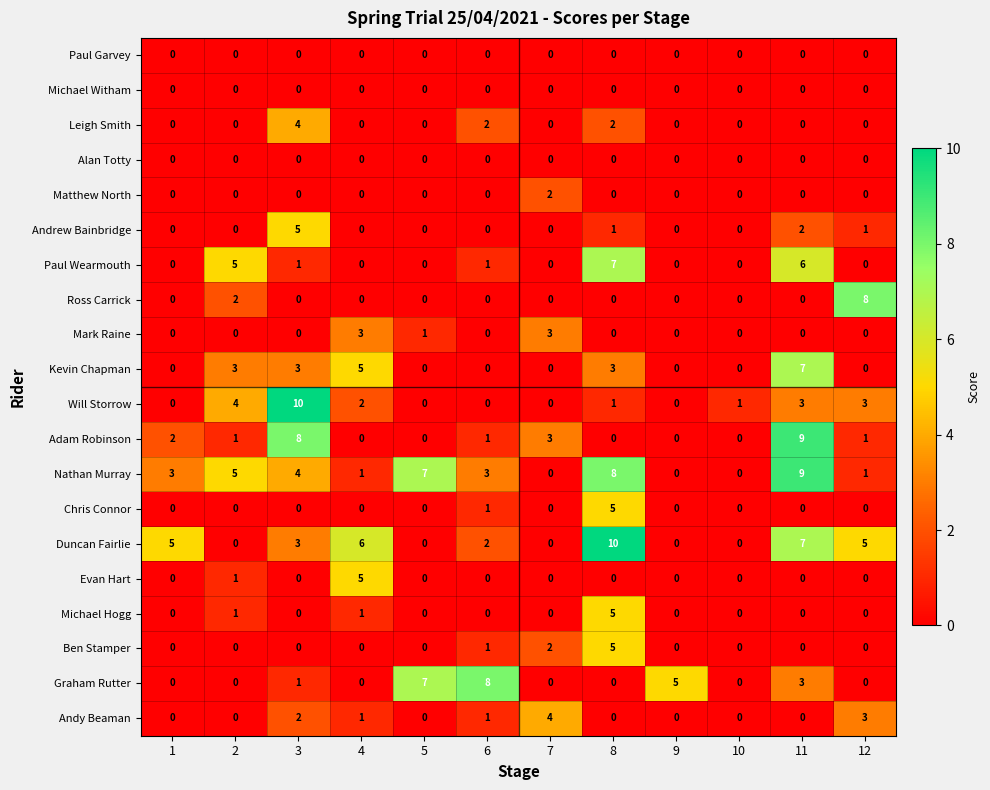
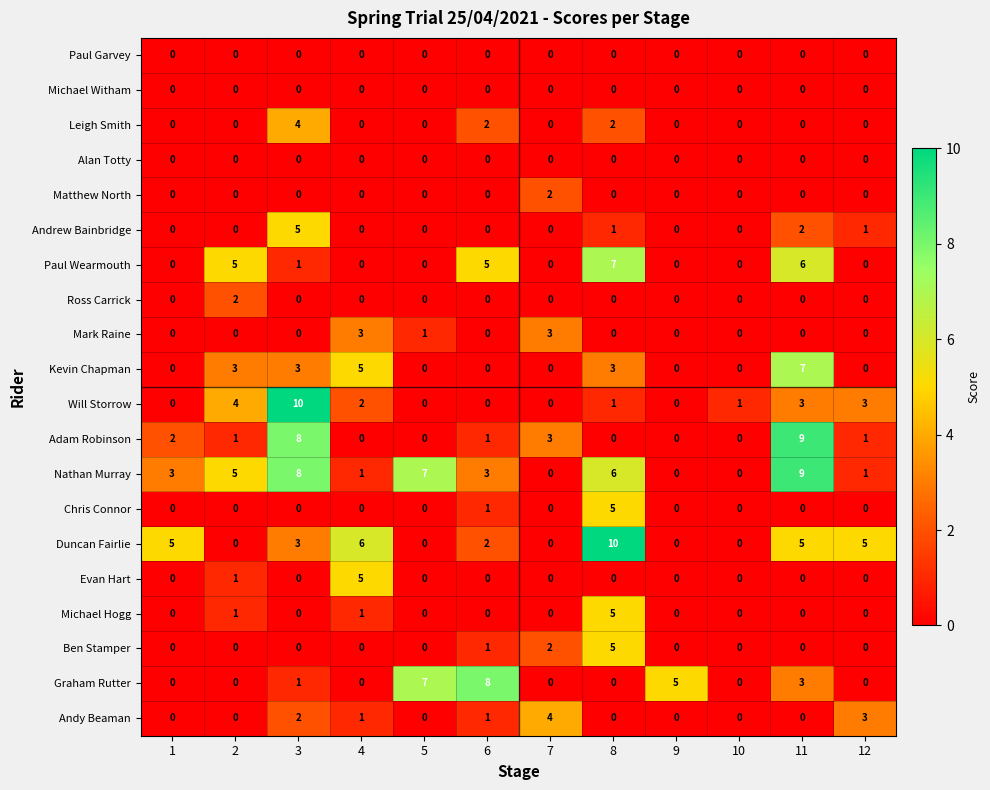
  {
    "Paul Wearmouth": {
      "1": 0,
      "2": 5,
      "3": 1,
      "4": 0,
      "5": 0,
-     "6": 1,
+     "6": 5,
      "7": 0,
      "8": 7,
      "9": 0,
      "10": 0,
      "11": 6,
      "12": 0
    },
    "Ross Carrick": {
      "1": 0,
      "2": 2,
      "3": 0,
      "4": 0,
      "5": 0,
      "6": 0,
      "7": 0,
      "8": 0,
      "9": 0,
      "10": 0,
      "11": 0,
-     "12": 8
+     "12": 0
    },
    "Nathan Murray": {
      "1": 3,
      "2": 5,
-     "3": 4,
+     "3": 8,
      "4": 1,
      "5": 7,
      "6": 3,
      "7": 0,
-     "8": 8,
+     "8": 6,
      "9": 0,
      "10": 0,
      "11": 9,
      "12": 1
    },
    "Duncan Fairlie": {
      "1": 5,
      "2": 0,
      "3": 3,
      "4": 6,
      "5": 0,
      "6": 2,
      "7": 0,
      "8": 10,
      "9": 0,
      "10": 0,
-     "11": 7,
+     "11": 5,
      "12": 5
    }
  }
